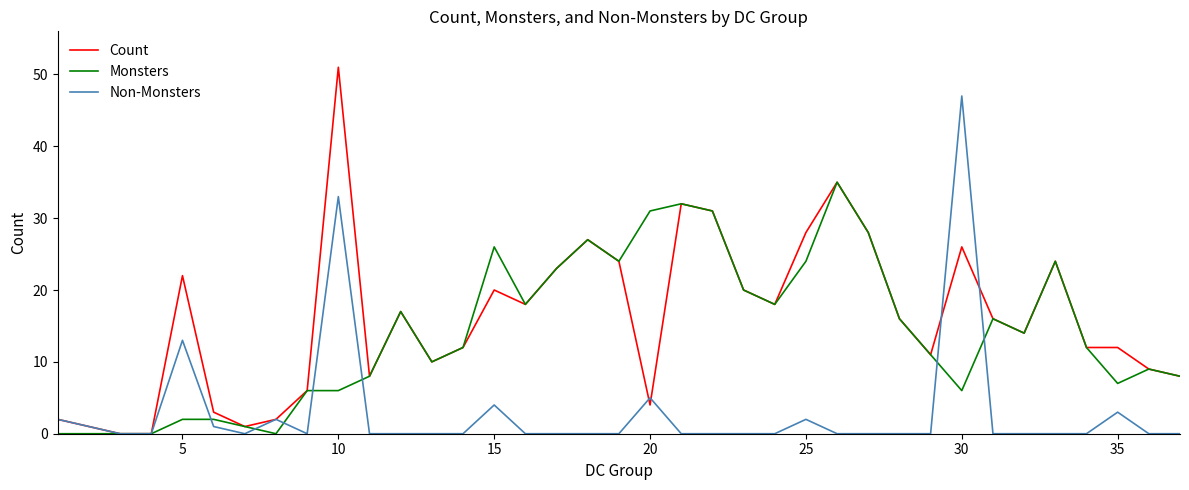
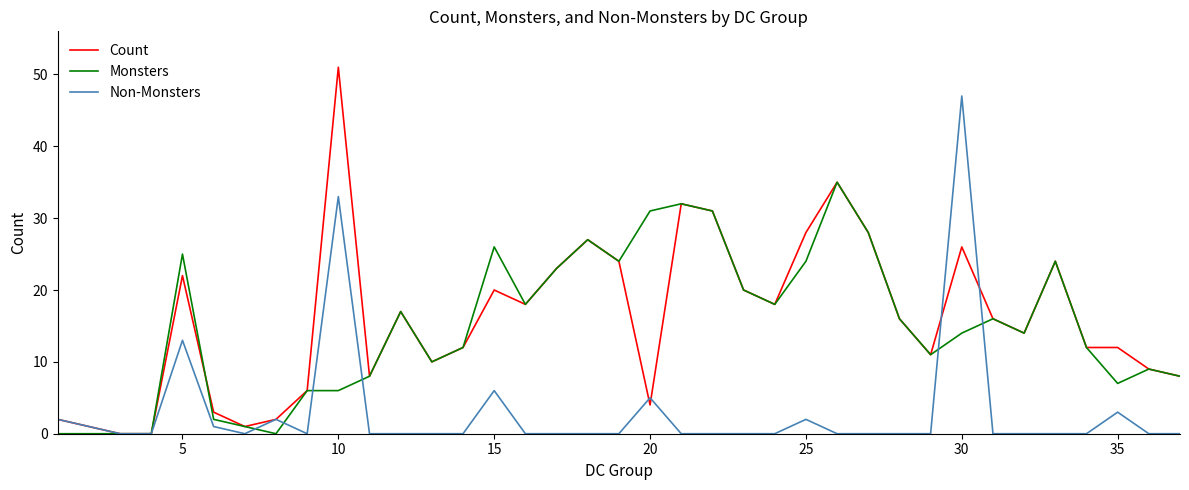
  {
    "Count": {
      "5": 22,
      "10": 51,
      "15": 20,
      "20": 4,
      "25": 28,
      "30": 26,
      "35": 12
    },
    "Monsters": {
-     "5": 2,
+     "5": 25,
      "10": 6,
      "15": 26,
      "20": 31,
      "25": 24,
-     "30": 6,
+     "30": 14,
      "35": 7
    },
    "Non-Monsters": {
      "5": 13,
      "10": 33,
-     "15": 4,
+     "15": 6,
      "20": 5,
      "25": 2,
      "30": 47,
      "35": 3
    }
  }
